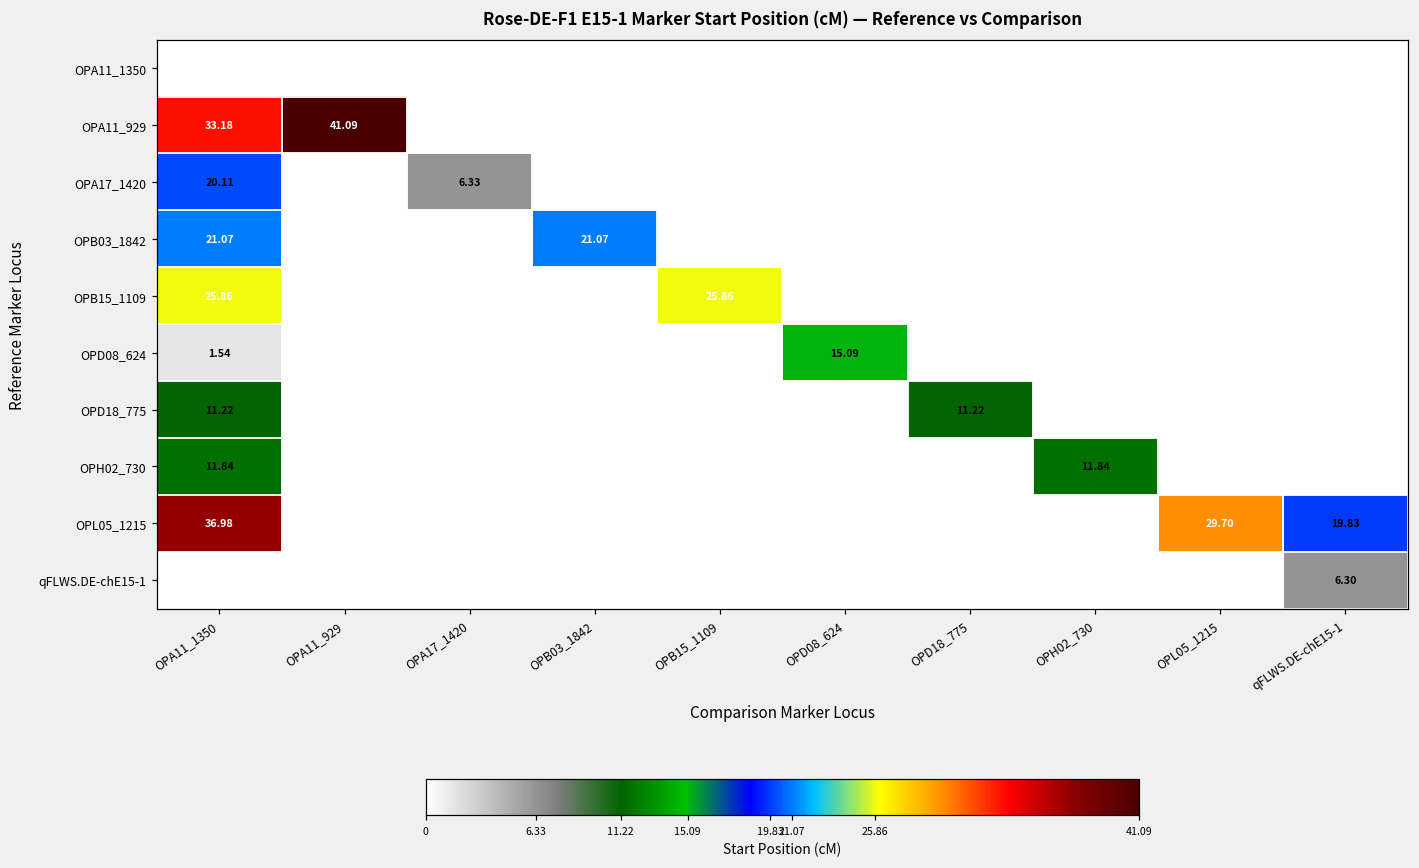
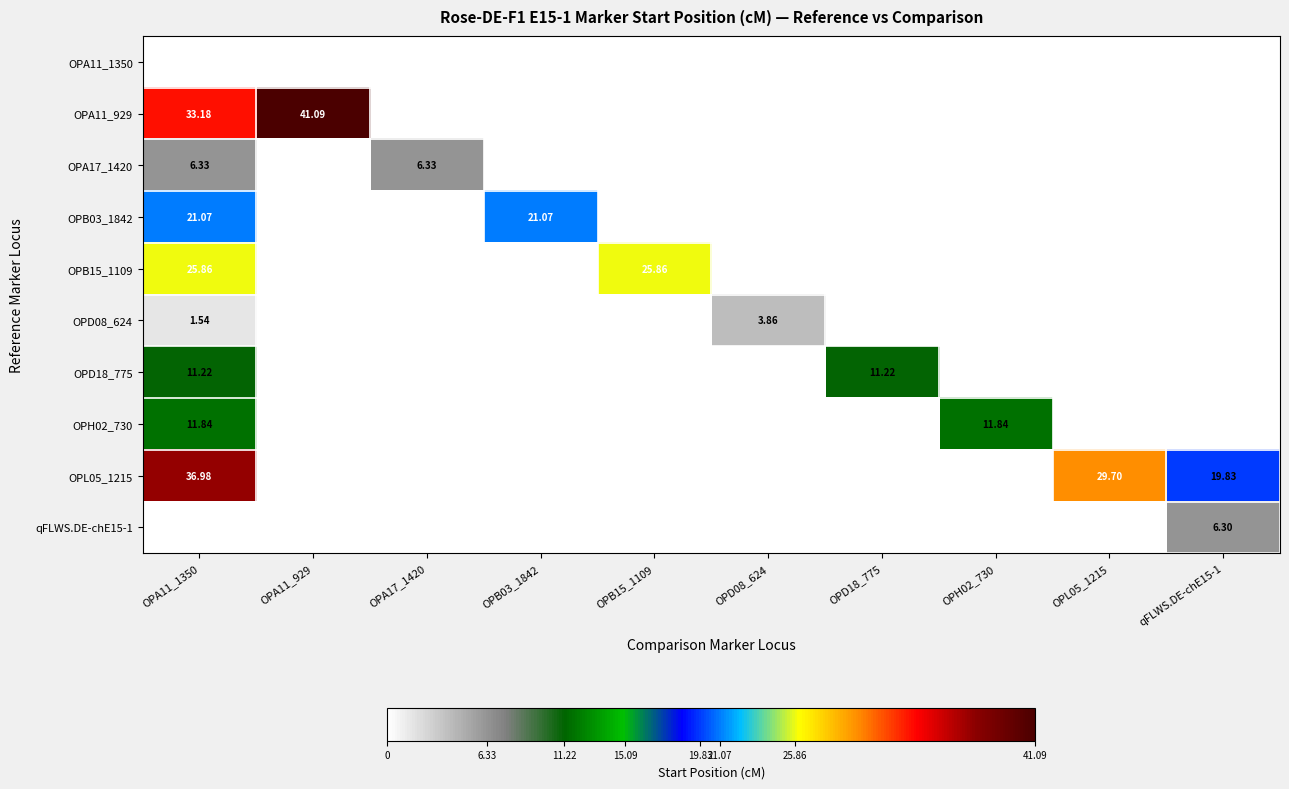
  {
    "OPA11_929": {
      "OPA11_1350": 33.18,
      "OPA11_929": 41.09
    },
    "OPA17_1420": {
-     "OPA11_1350": 20.11,
+     "OPA11_1350": 6.33,
      "OPA17_1420": 6.33
    },
    "OPB03_1842": {
      "OPA11_1350": 21.07,
      "OPB03_1842": 21.07
    },
    "OPB15_1109": {
      "OPA11_1350": 25.86,
      "OPB15_1109": 25.86
    },
    "OPD08_624": {
      "OPA11_1350": 1.54,
-     "OPD08_624": 15.09
+     "OPD08_624": 3.86
    },
    "OPD18_775": {
      "OPA11_1350": 11.22,
      "OPD18_775": 11.22
    },
    "OPH02_730": {
      "OPA11_1350": 11.84,
      "OPH02_730": 11.84
    },
    "OPL05_1215": {
      "OPA11_1350": 36.98,
      "OPL05_1215": 29.70,
      "qFLWS.DE-chE15-1": 19.83
    },
    "qFLWS.DE-chE15-1": {
      "qFLWS.DE-chE15-1": 6.30
    }
  }
